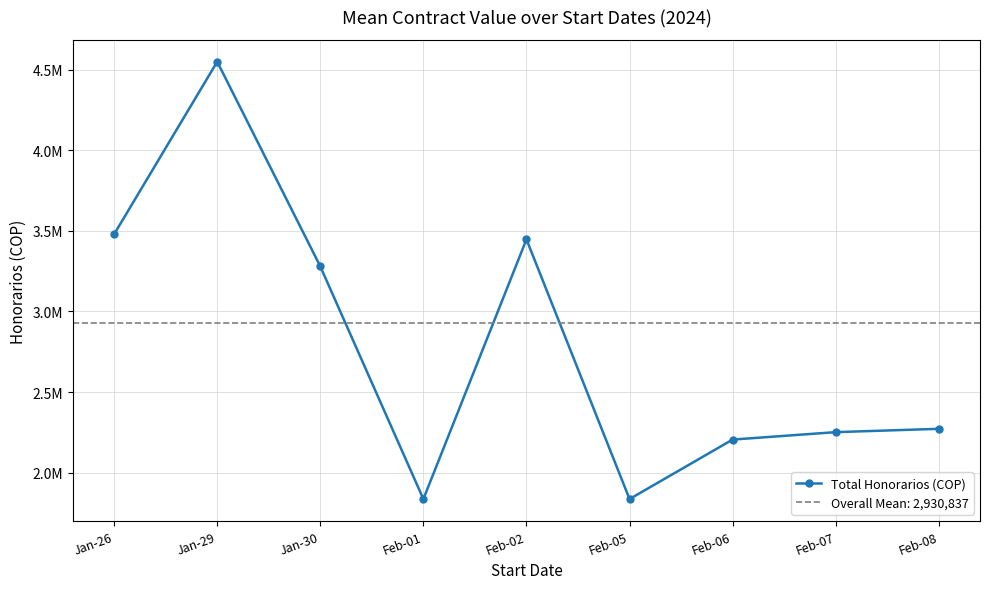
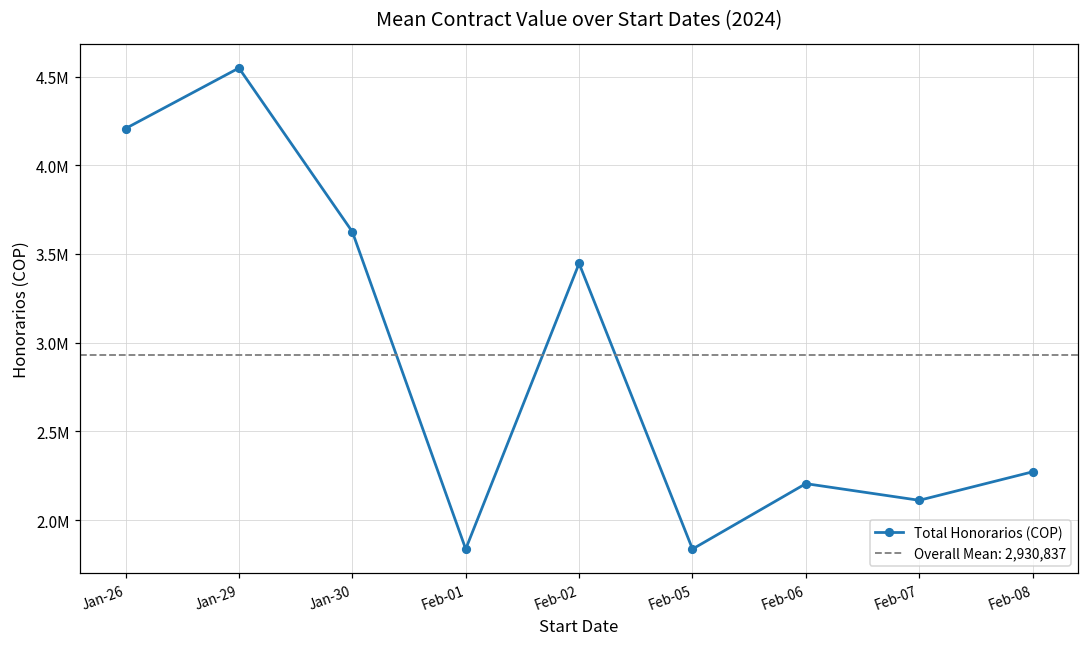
  {
-   "Jan-26": 3480000,
+   "Jan-26": 4210000,
    "Jan-29": 4550000,
-   "Jan-30": 3280000,
+   "Jan-30": 3630000,
    "Feb-01": 1840000,
    "Feb-02": 3450000,
    "Feb-05": 1840000,
    "Feb-06": 2210000,
-   "Feb-07": 2250000,
+   "Feb-07": 2110000,
    "Feb-08": 2270000
  }
